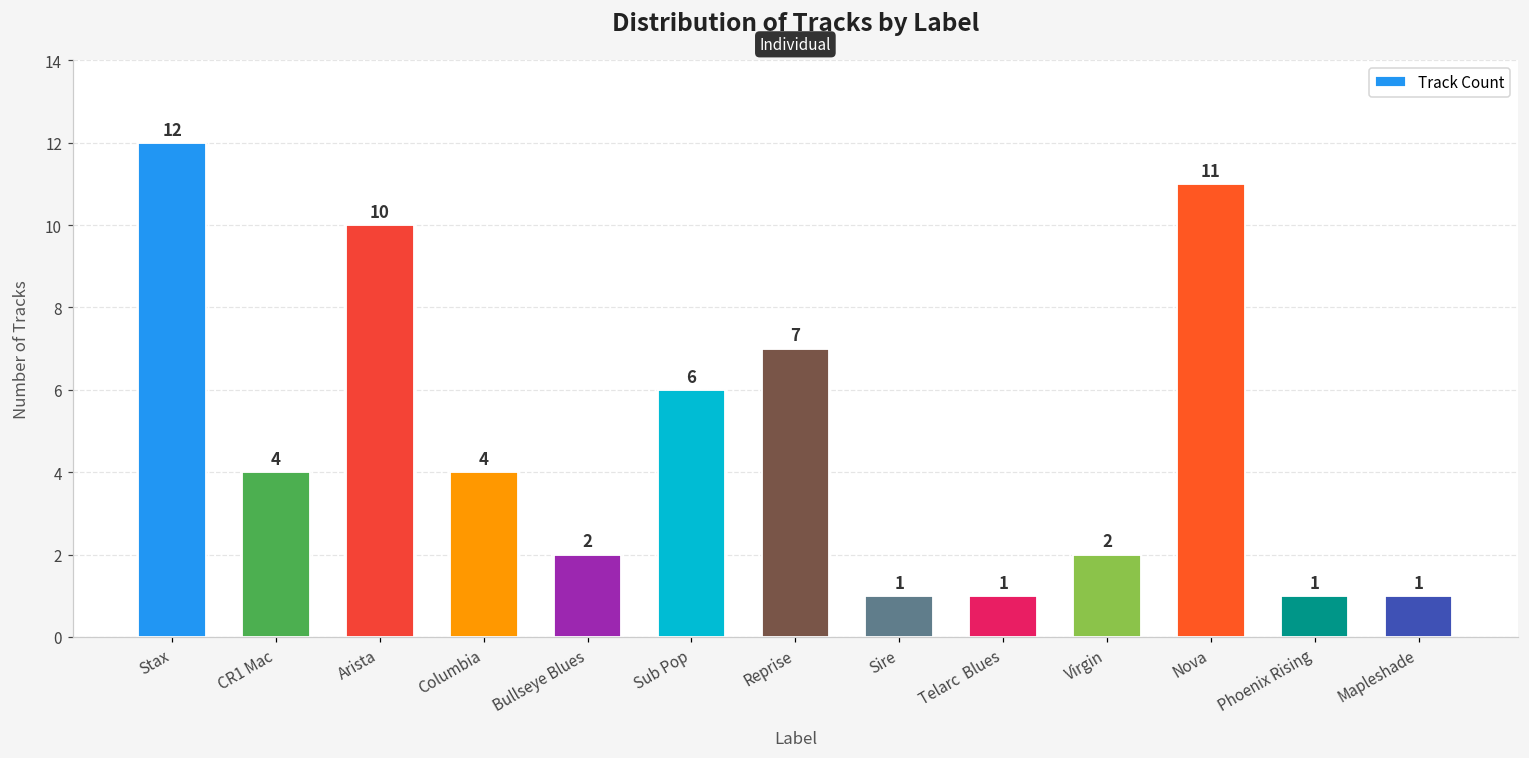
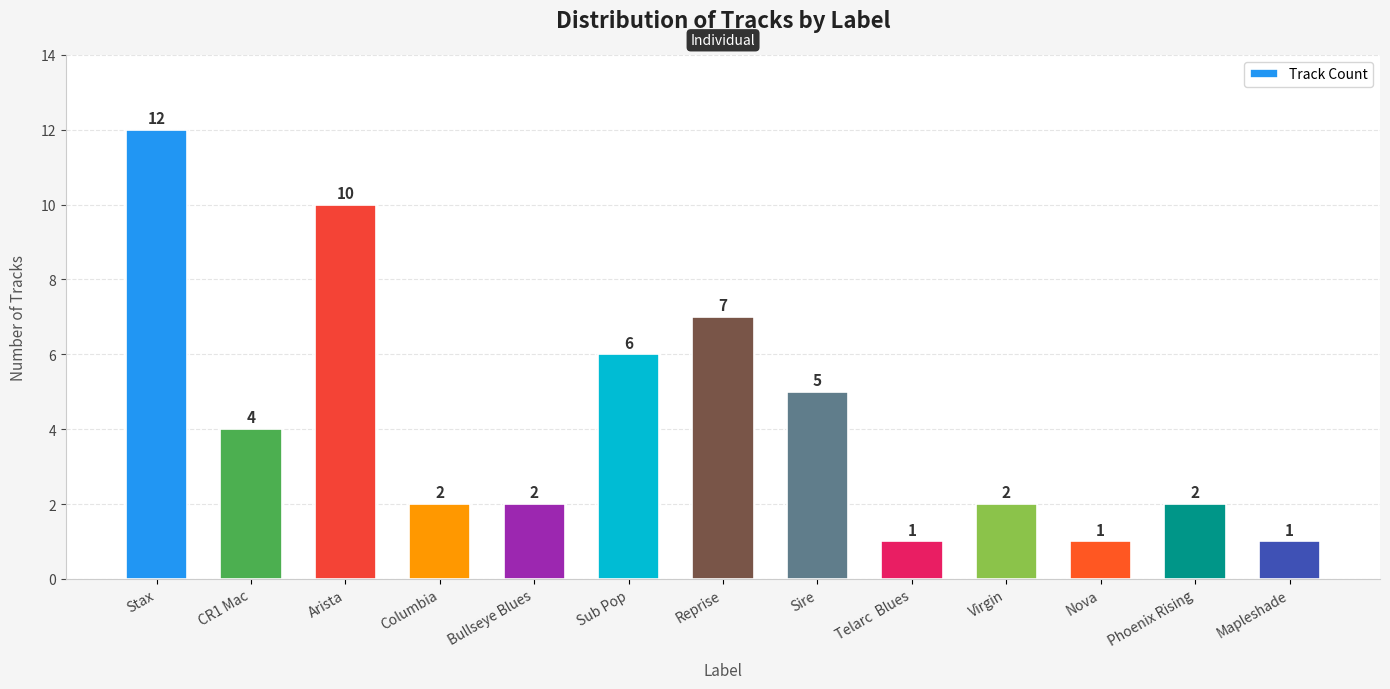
  {
    "Stax": 12,
    "CR1 Mac": 4,
    "Arista": 10,
-   "Columbia": 4,
+   "Columbia": 2,
    "Bullseye Blues": 2,
    "Sub Pop": 6,
    "Reprise": 7,
-   "Sire": 1,
+   "Sire": 5,
    "Telarc Blues": 1,
    "Virgin": 2,
-   "Nova": 11,
-   "Phoenix Rising": 1,
+   "Nova": 1,
+   "Phoenix Rising": 2,
    "Mapleshade": 1
  }
